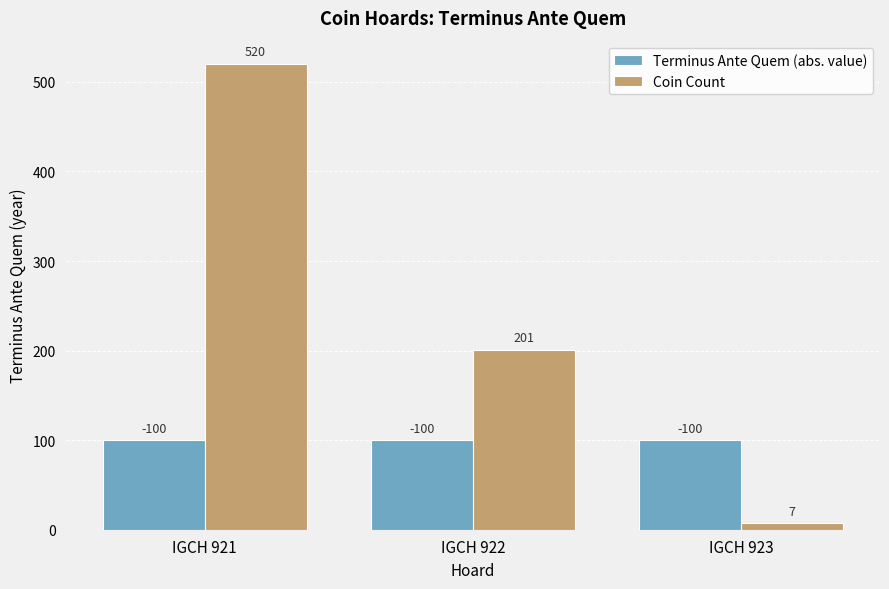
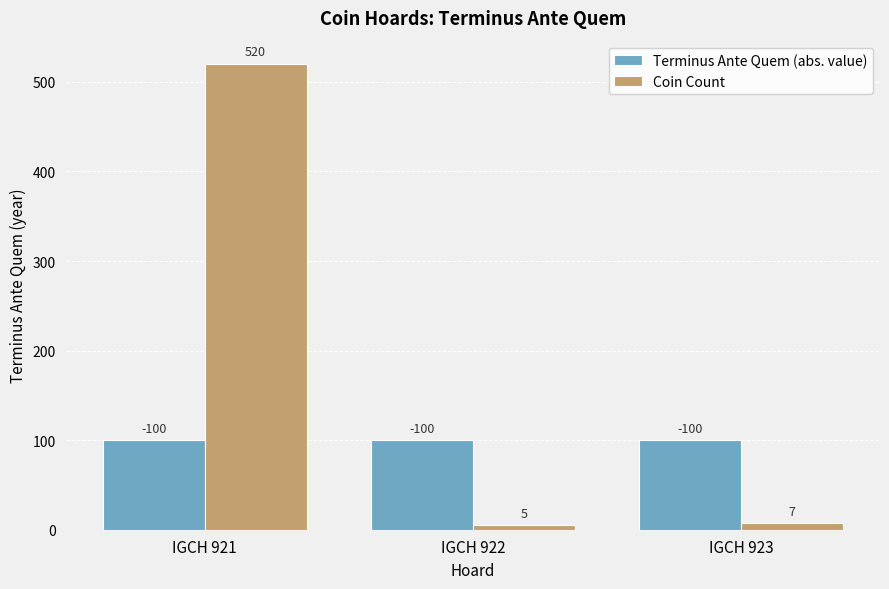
  {
    "Coin Count": {
      "IGCH 921": 520,
-     "IGCH 922": 201,
+     "IGCH 922": 5,
      "IGCH 923": 7
    }
  }
